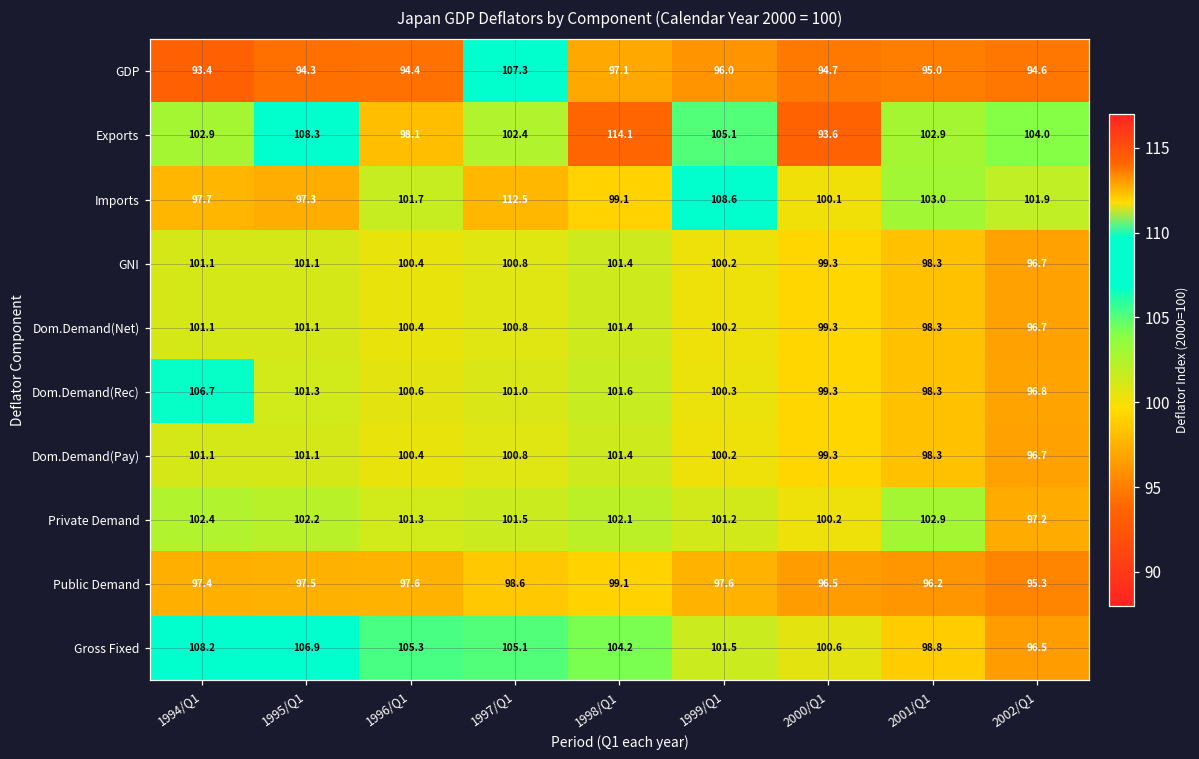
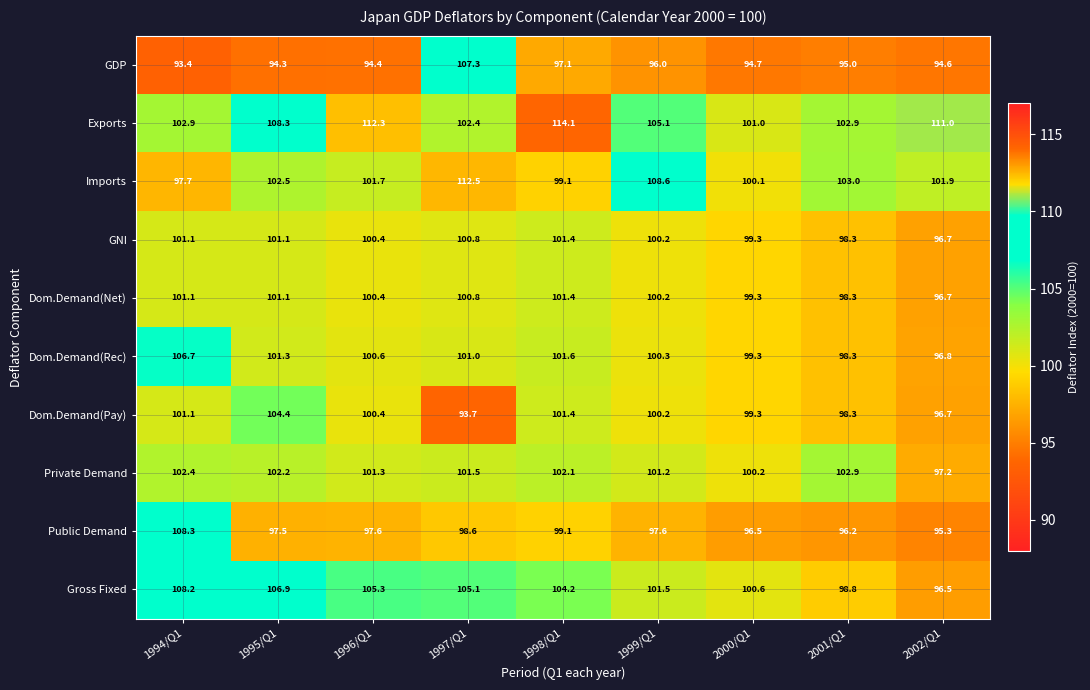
  {
    "GDP": {
      "1994/Q1": 93.4,
      "1995/Q1": 94.3,
      "1996/Q1": 94.4,
      "1997/Q1": 107.3,
      "1998/Q1": 97.1,
      "1999/Q1": 96.0,
      "2000/Q1": 94.7,
      "2001/Q1": 95.0,
      "2002/Q1": 94.6
    },
    "Exports": {
      "1994/Q1": 102.9,
      "1995/Q1": 108.3,
-     "1996/Q1": 98.1,
+     "1996/Q1": 112.3,
      "1997/Q1": 102.4,
      "1998/Q1": 114.1,
      "1999/Q1": 105.1,
-     "2000/Q1": 93.6,
+     "2000/Q1": 101.0,
      "2001/Q1": 102.9,
-     "2002/Q1": 104.0
+     "2002/Q1": 111.0
    },
    "Imports": {
      "1994/Q1": 97.7,
-     "1995/Q1": 97.3,
+     "1995/Q1": 102.5,
      "1996/Q1": 101.7,
      "1997/Q1": 112.5,
      "1998/Q1": 99.1,
      "1999/Q1": 108.6,
      "2000/Q1": 100.1,
      "2001/Q1": 103.0,
      "2002/Q1": 101.9
    },
    "GNI": {
      "1994/Q1": 101.1,
      "1995/Q1": 101.1,
      "1996/Q1": 100.4,
      "1997/Q1": 100.8,
      "1998/Q1": 101.4,
      "1999/Q1": 100.2,
      "2000/Q1": 99.3,
      "2001/Q1": 98.3,
      "2002/Q1": 96.7
    },
    "Dom.Demand(Net)": {
      "1994/Q1": 101.1,
      "1995/Q1": 101.1,
      "1996/Q1": 100.4,
      "1997/Q1": 100.8,
      "1998/Q1": 101.4,
      "1999/Q1": 100.2,
      "2000/Q1": 99.3,
      "2001/Q1": 98.3,
      "2002/Q1": 96.7
    },
    "Dom.Demand(Rec)": {
      "1994/Q1": 106.7,
      "1995/Q1": 101.3,
      "1996/Q1": 100.6,
      "1997/Q1": 101.0,
      "1998/Q1": 101.6,
      "1999/Q1": 100.3,
      "2000/Q1": 99.3,
      "2001/Q1": 98.3,
      "2002/Q1": 96.8
    },
    "Dom.Demand(Pay)": {
      "1994/Q1": 101.1,
-     "1995/Q1": 101.1,
+     "1995/Q1": 104.4,
      "1996/Q1": 100.4,
-     "1997/Q1": 100.8,
+     "1997/Q1": 93.7,
      "1998/Q1": 101.4,
      "1999/Q1": 100.2,
      "2000/Q1": 99.3,
      "2001/Q1": 98.3,
      "2002/Q1": 96.7
    },
    "Private Demand": {
      "1994/Q1": 102.4,
      "1995/Q1": 102.2,
      "1996/Q1": 101.3,
      "1997/Q1": 101.5,
      "1998/Q1": 102.1,
      "1999/Q1": 101.2,
      "2000/Q1": 100.2,
      "2001/Q1": 102.9,
      "2002/Q1": 97.2
    },
    "Public Demand": {
-     "1994/Q1": 97.4,
+     "1994/Q1": 108.3,
      "1995/Q1": 97.5,
      "1996/Q1": 97.6,
      "1997/Q1": 98.6,
      "1998/Q1": 99.1,
      "1999/Q1": 97.6,
      "2000/Q1": 96.5,
      "2001/Q1": 96.2,
      "2002/Q1": 95.3
    },
    "Gross Fixed": {
      "1994/Q1": 108.2,
      "1995/Q1": 106.9,
      "1996/Q1": 105.3,
      "1997/Q1": 105.1,
      "1998/Q1": 104.2,
      "1999/Q1": 101.5,
      "2000/Q1": 100.6,
      "2001/Q1": 98.8,
      "2002/Q1": 96.5
    }
  }
